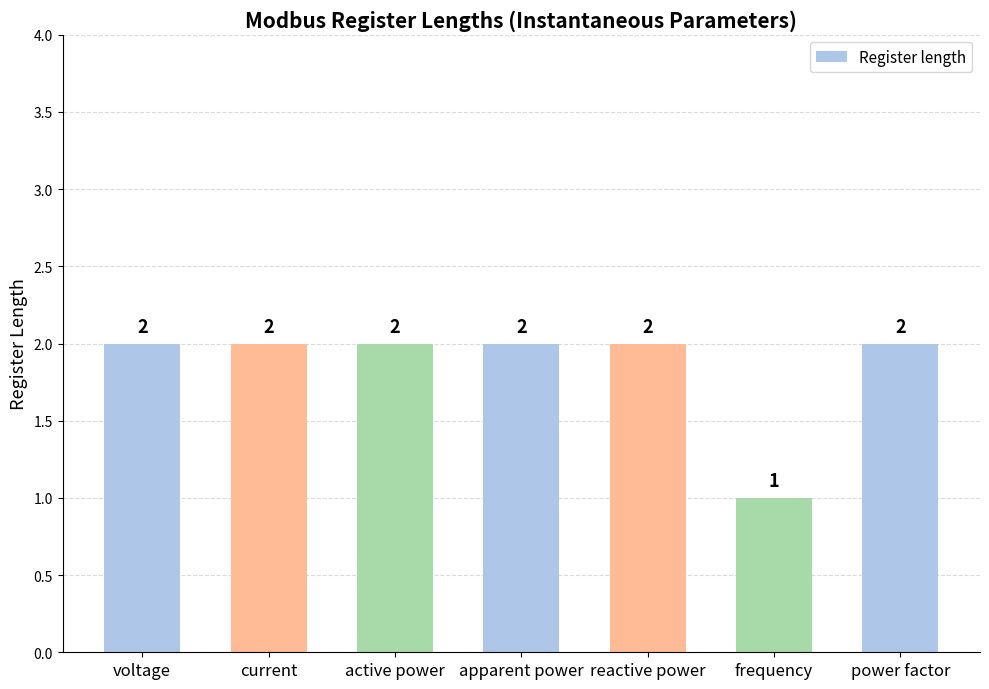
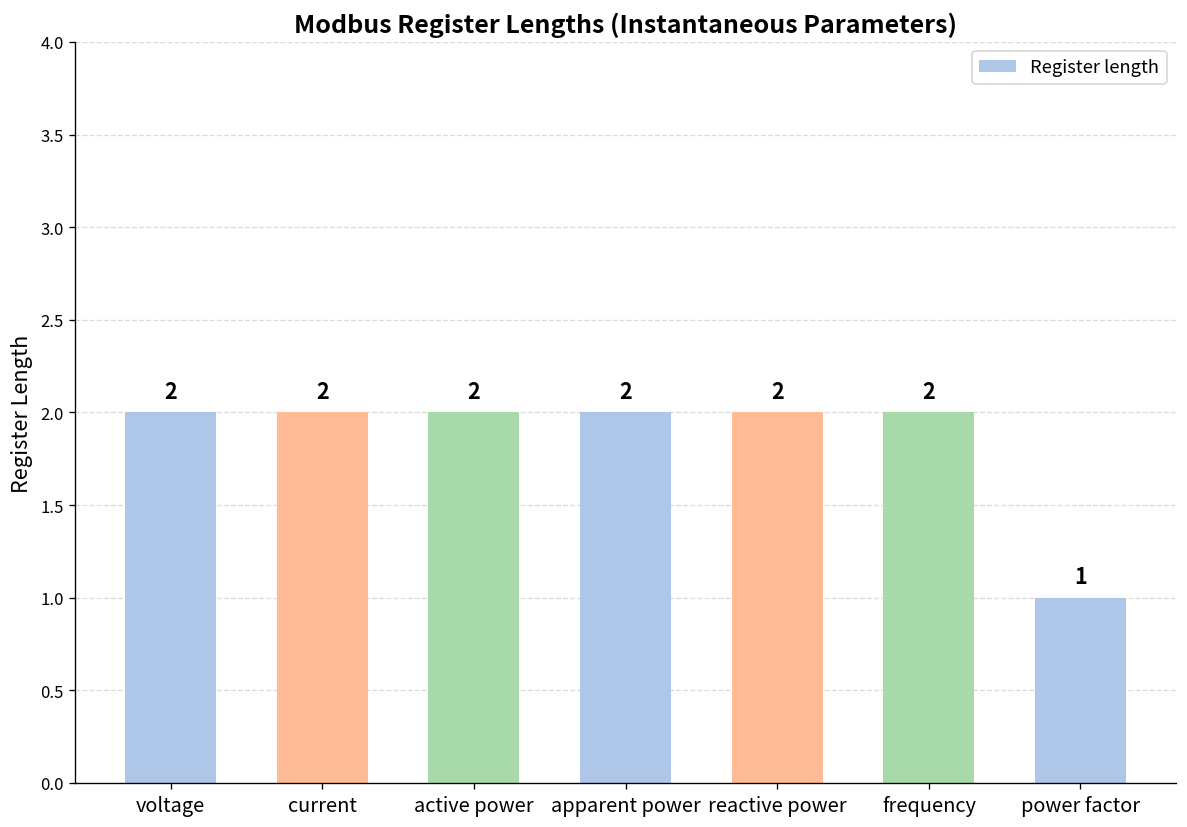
  {
    "voltage": 2,
    "current": 2,
    "active power": 2,
    "apparent power": 2,
    "reactive power": 2,
-   "frequency": 1,
-   "power factor": 2
+   "frequency": 2,
+   "power factor": 1
  }
